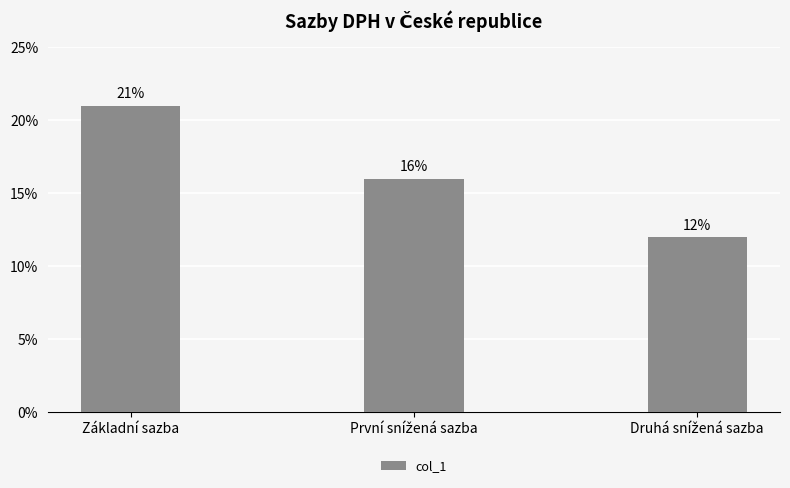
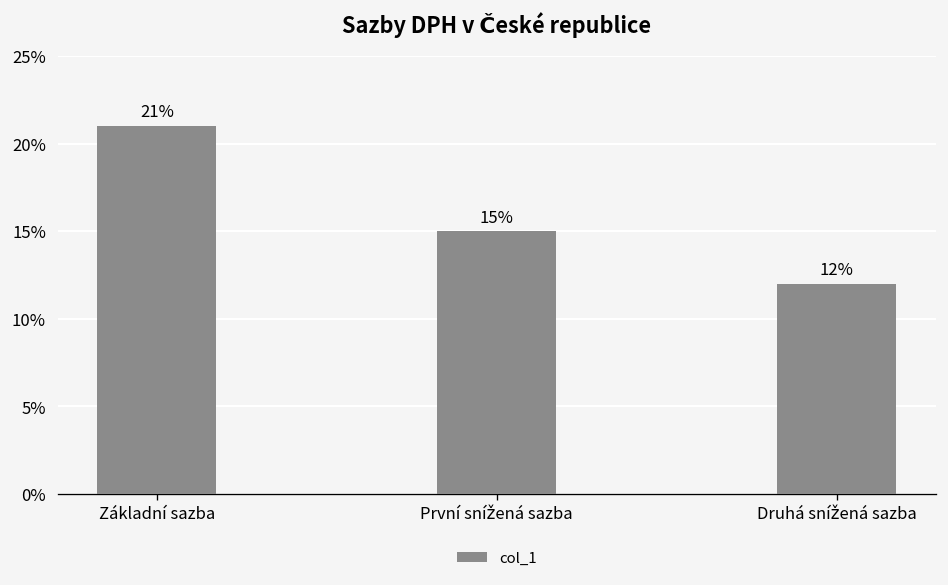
  {
    "Základní sazba": "21%",
-   "První snížená sazba": "16%",
+   "První snížená sazba": "15%",
    "Druhá snížená sazba": "12%"
  }
